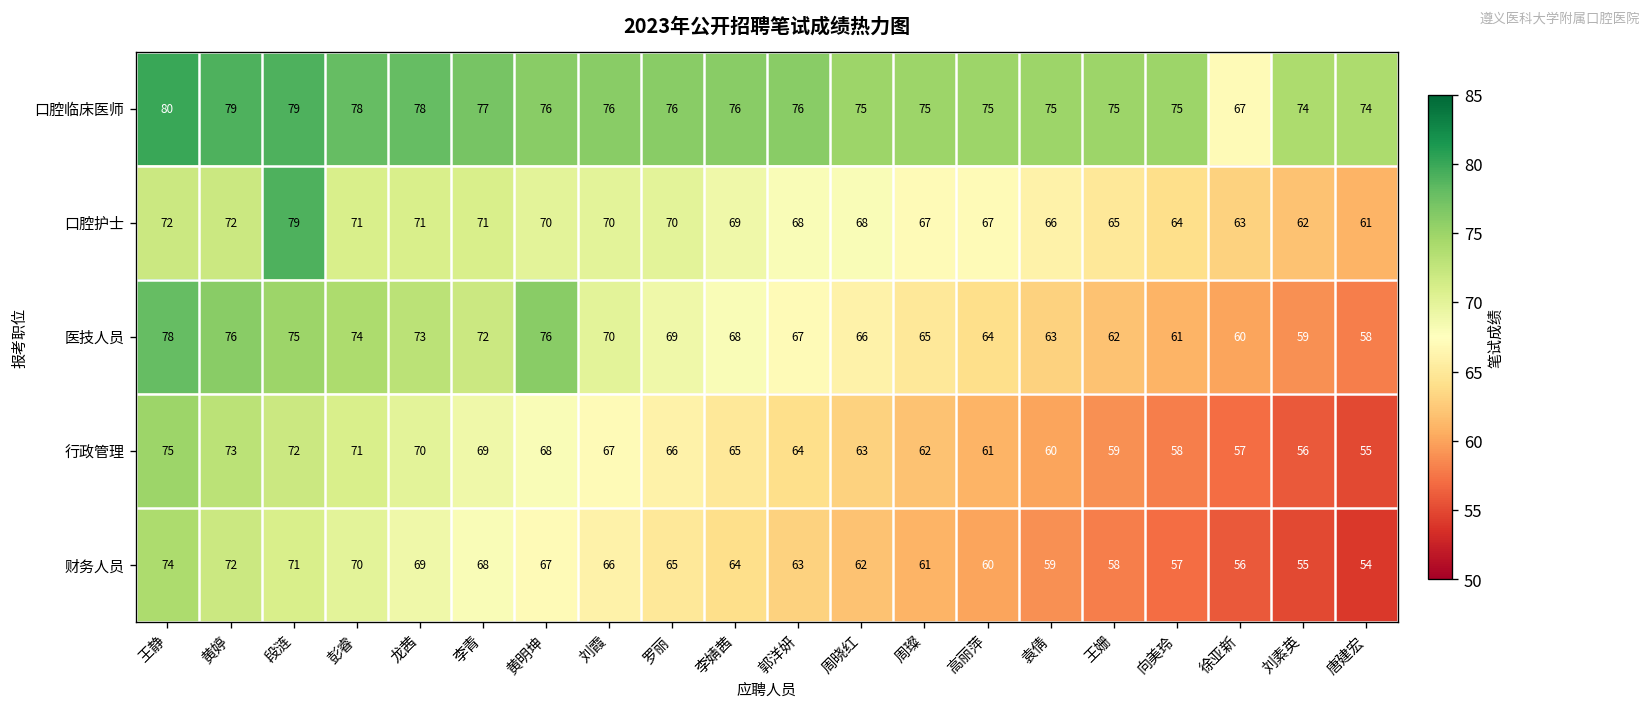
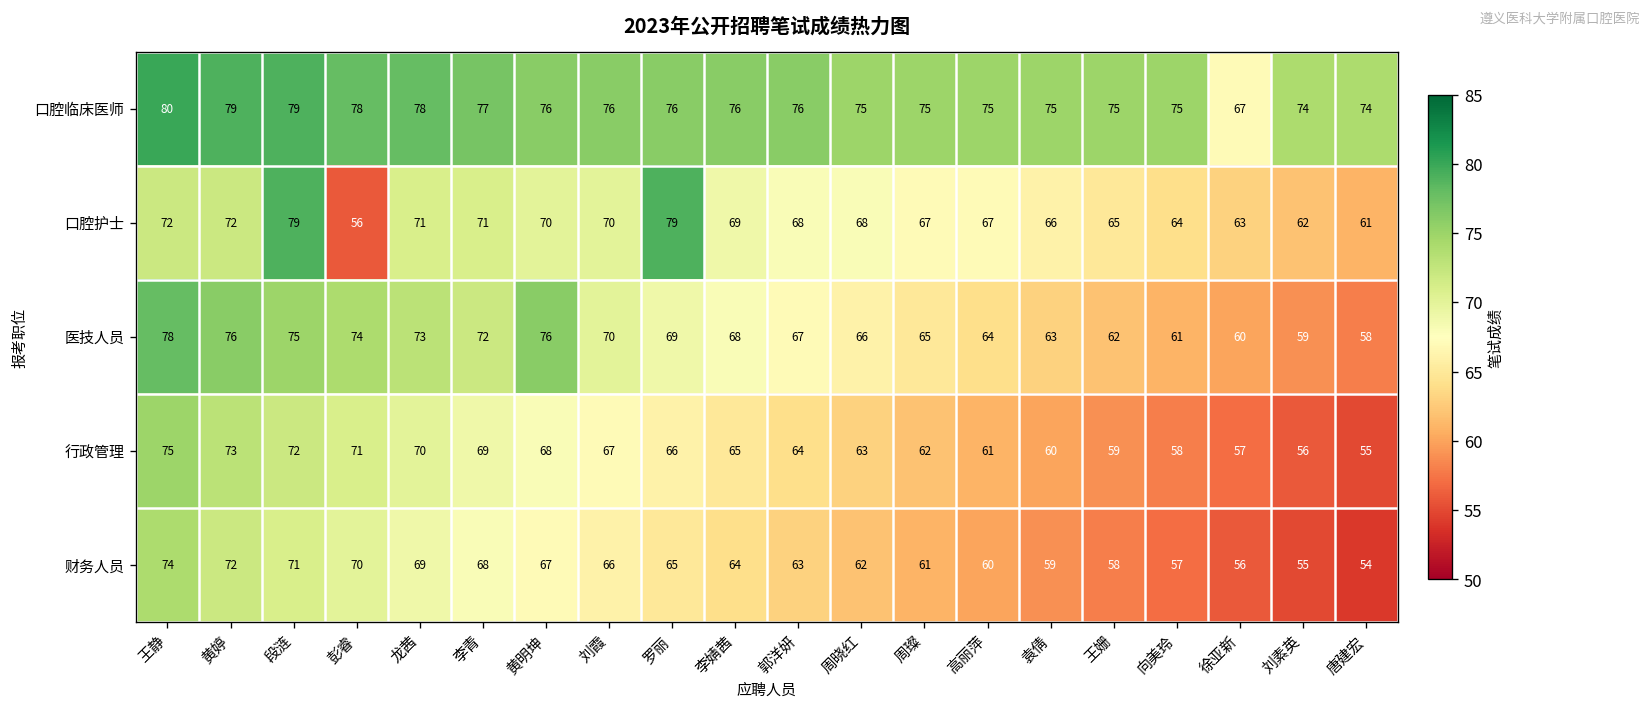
  {
    "口腔临床医师": {
      "王静": 80,
      "黄婷": 79,
      "段涟": 79,
      "彭睿": 78,
      "龙茜": 78,
      "李青": 77,
      "黄明坤": 76,
      "刘霞": 76,
      "罗丽": 76,
      "李婧茜": 76,
      "郭洋妍": 76,
      "周晓红": 75,
      "周璨": 75,
      "高丽萍": 75,
      "袁倩": 75,
      "王姗": 75,
      "向美玲": 75,
      "徐亚新": 67,
      "刘素英": 74,
      "唐建宏": 74
    },
    "口腔护士": {
      "王静": 72,
      "黄婷": 72,
      "段涟": 79,
-     "彭睿": 71,
+     "彭睿": 56,
      "龙茜": 71,
      "李青": 71,
      "黄明坤": 70,
      "刘霞": 70,
-     "罗丽": 70,
+     "罗丽": 79,
      "李婧茜": 69,
      "郭洋妍": 68,
      "周晓红": 68,
      "周璨": 67,
      "高丽萍": 67,
      "袁倩": 66,
      "王姗": 65,
      "向美玲": 64,
      "徐亚新": 63,
      "刘素英": 62,
      "唐建宏": 61
    },
    "医技人员": {
      "王静": 78,
      "黄婷": 76,
      "段涟": 75,
      "彭睿": 74,
      "龙茜": 73,
      "李青": 72,
      "黄明坤": 76,
      "刘霞": 70,
      "罗丽": 69,
      "李婧茜": 68,
      "郭洋妍": 67,
      "周晓红": 66,
      "周璨": 65,
      "高丽萍": 64,
      "袁倩": 63,
      "王姗": 62,
      "向美玲": 61,
      "徐亚新": 60,
      "刘素英": 59,
      "唐建宏": 58
    },
    "行政管理": {
      "王静": 75,
      "黄婷": 73,
      "段涟": 72,
      "彭睿": 71,
      "龙茜": 70,
      "李青": 69,
      "黄明坤": 68,
      "刘霞": 67,
      "罗丽": 66,
      "李婧茜": 65,
      "郭洋妍": 64,
      "周晓红": 63,
      "周璨": 62,
      "高丽萍": 61,
      "袁倩": 60,
      "王姗": 59,
      "向美玲": 58,
      "徐亚新": 57,
      "刘素英": 56,
      "唐建宏": 55
    },
    "财务人员": {
      "王静": 74,
      "黄婷": 72,
      "段涟": 71,
      "彭睿": 70,
      "龙茜": 69,
      "李青": 68,
      "黄明坤": 67,
      "刘霞": 66,
      "罗丽": 65,
      "李婧茜": 64,
      "郭洋妍": 63,
      "周晓红": 62,
      "周璨": 61,
      "高丽萍": 60,
      "袁倩": 59,
      "王姗": 58,
      "向美玲": 57,
      "徐亚新": 56,
      "刘素英": 55,
      "唐建宏": 54
    }
  }
